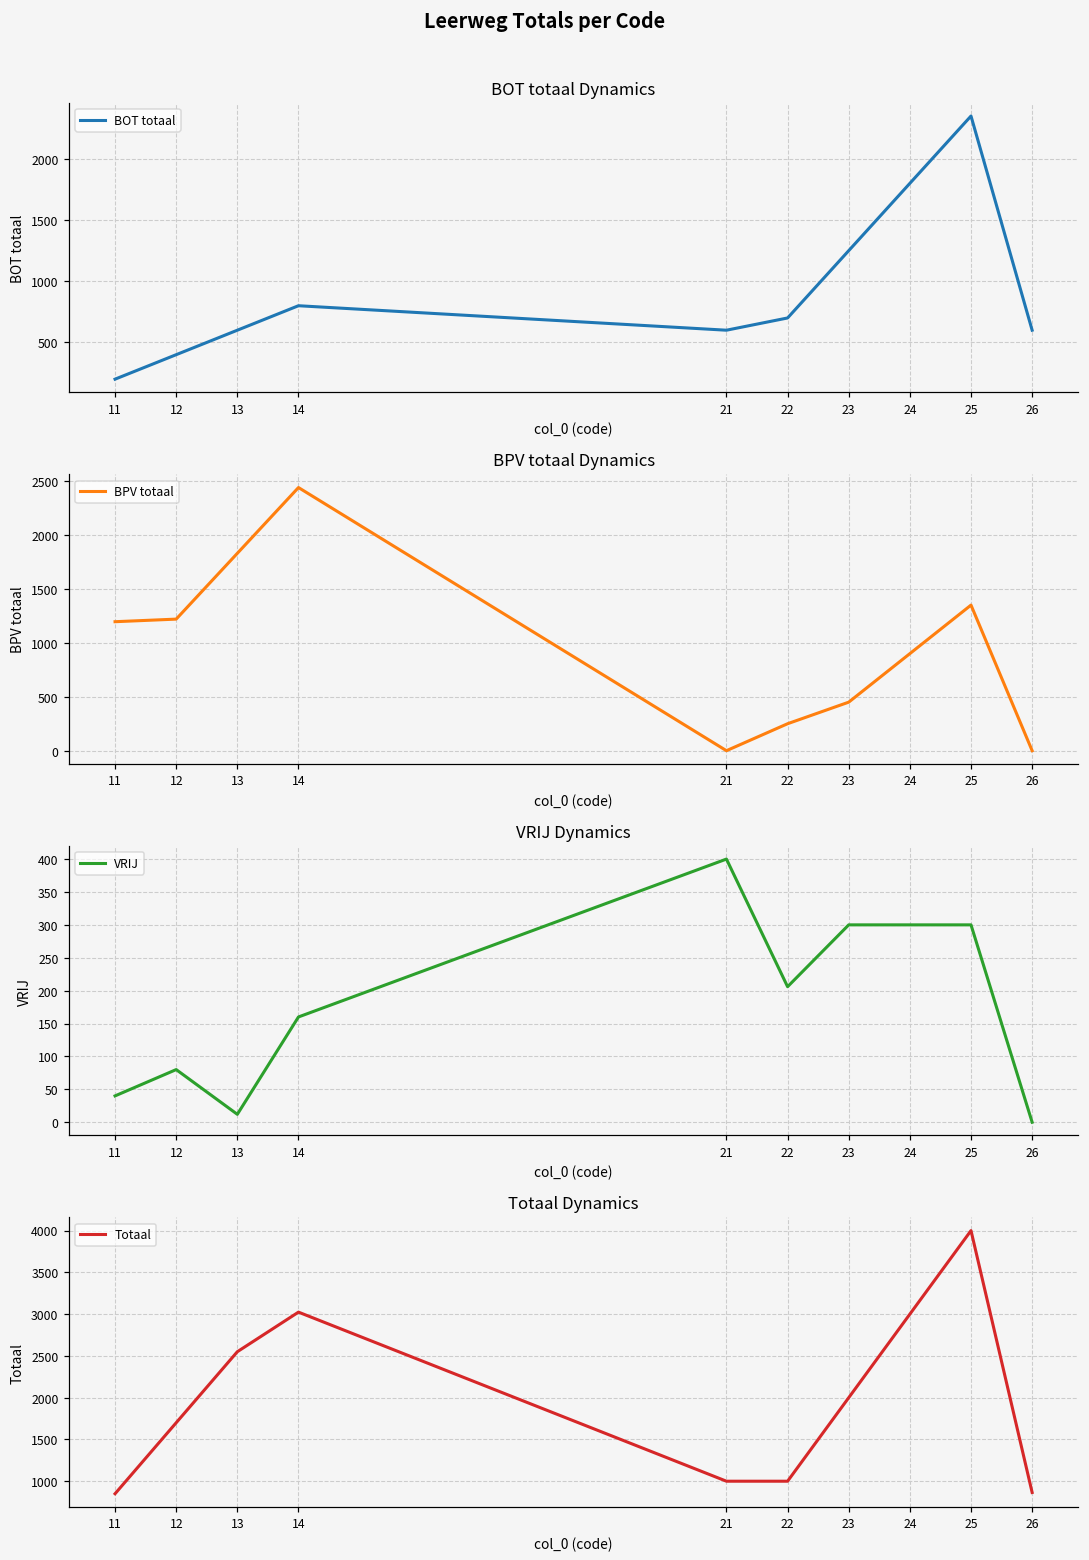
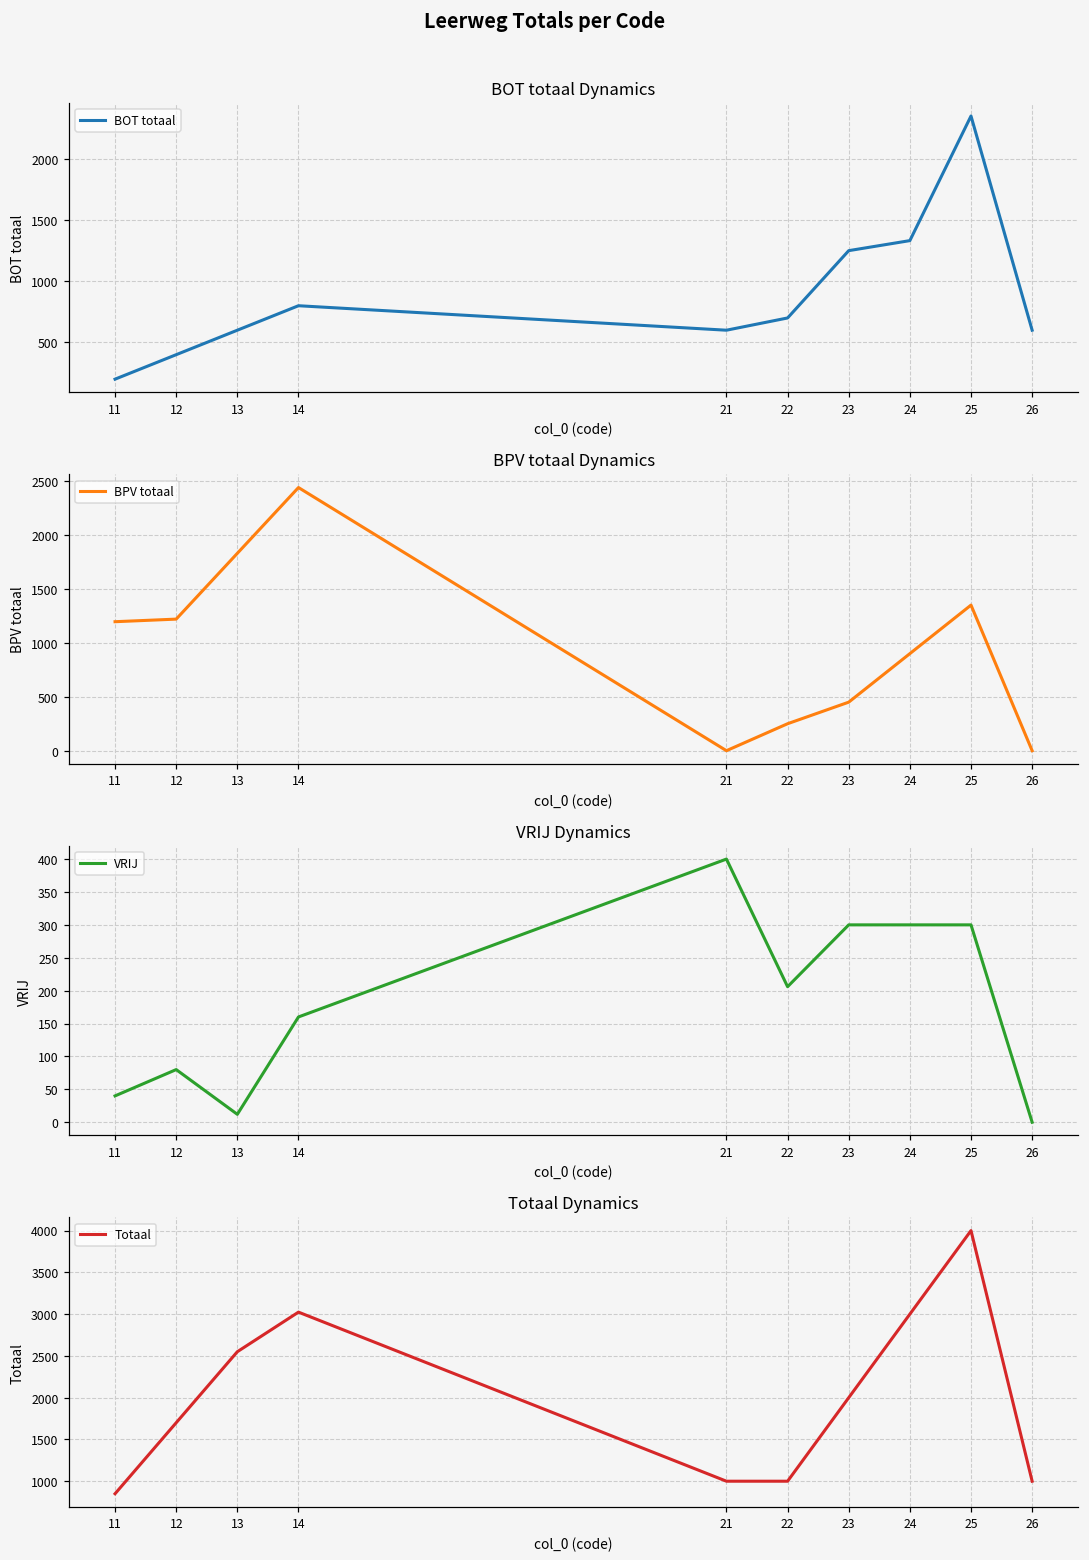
  {
    "BOT totaal Dynamics": {
      "11": 200,
      "12": 400,
      "13": 600,
      "14": 800,
      "21": 600,
      "22": 700,
      "23": 1250,
-     "24": 1800,
+     "24": 1330,
      "25": 2350,
      "26": 600
    },
    "BPV totaal Dynamics": {
      "11": 1200,
      "12": 1200,
      "13": 1800,
      "14": 2400,
      "21": 0,
      "22": 300,
      "23": 500,
      "24": 900,
      "25": 1400,
      "26": 0
    },
    "VRIJ Dynamics": {
      "11": 40,
      "12": 80,
      "13": 10,
      "14": 160,
      "21": 400,
      "22": 210,
      "23": 300,
      "24": 300,
      "25": 300,
      "26": 0
    },
    "Totaal Dynamics": {
      "11": 900,
      "12": 1700,
      "13": 2600,
      "14": 3000,
      "21": 1000,
      "22": 1000,
      "23": 2000,
      "24": 3000,
      "25": 4000,
-     "26": 900
+     "26": 1000
    }
  }
